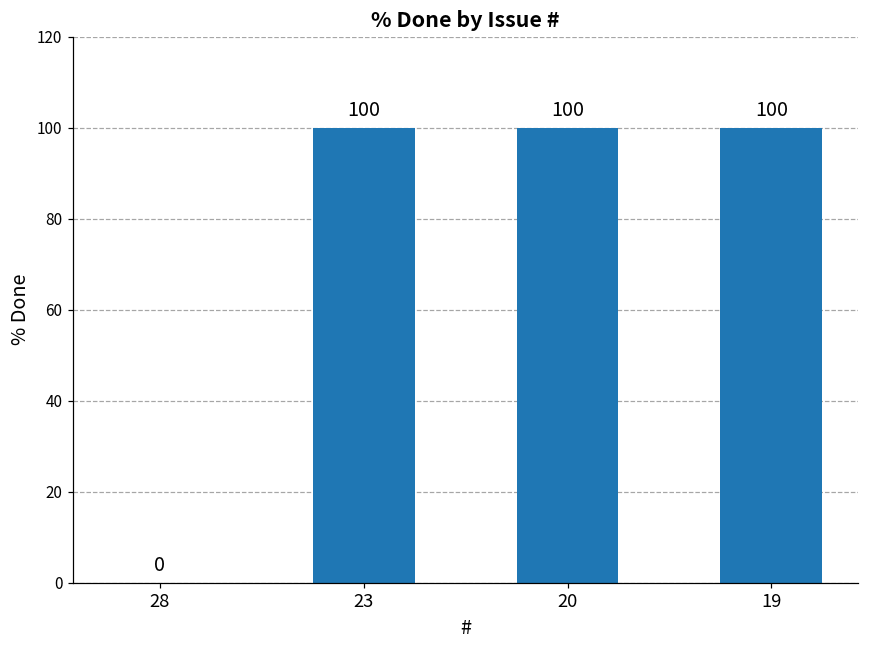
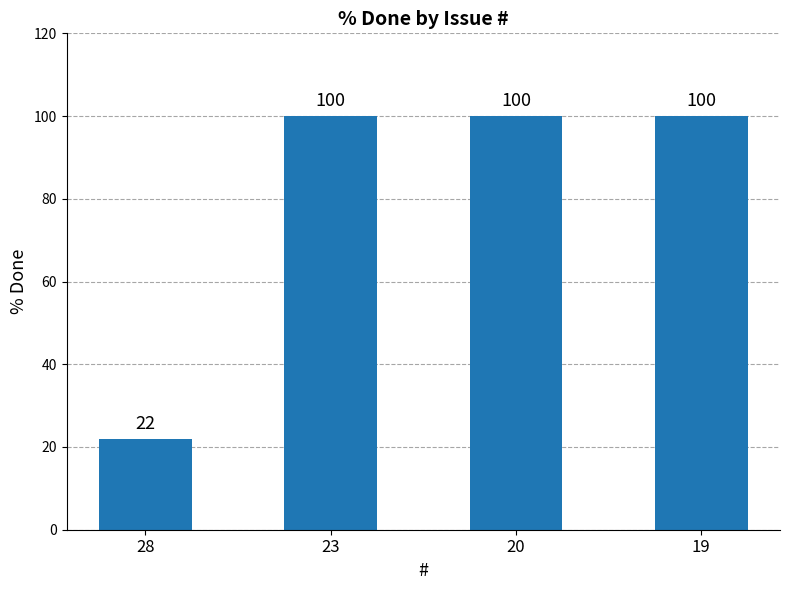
  {
-   "28": 0,
+   "28": 22,
    "23": 100,
    "20": 100,
    "19": 100
  }
